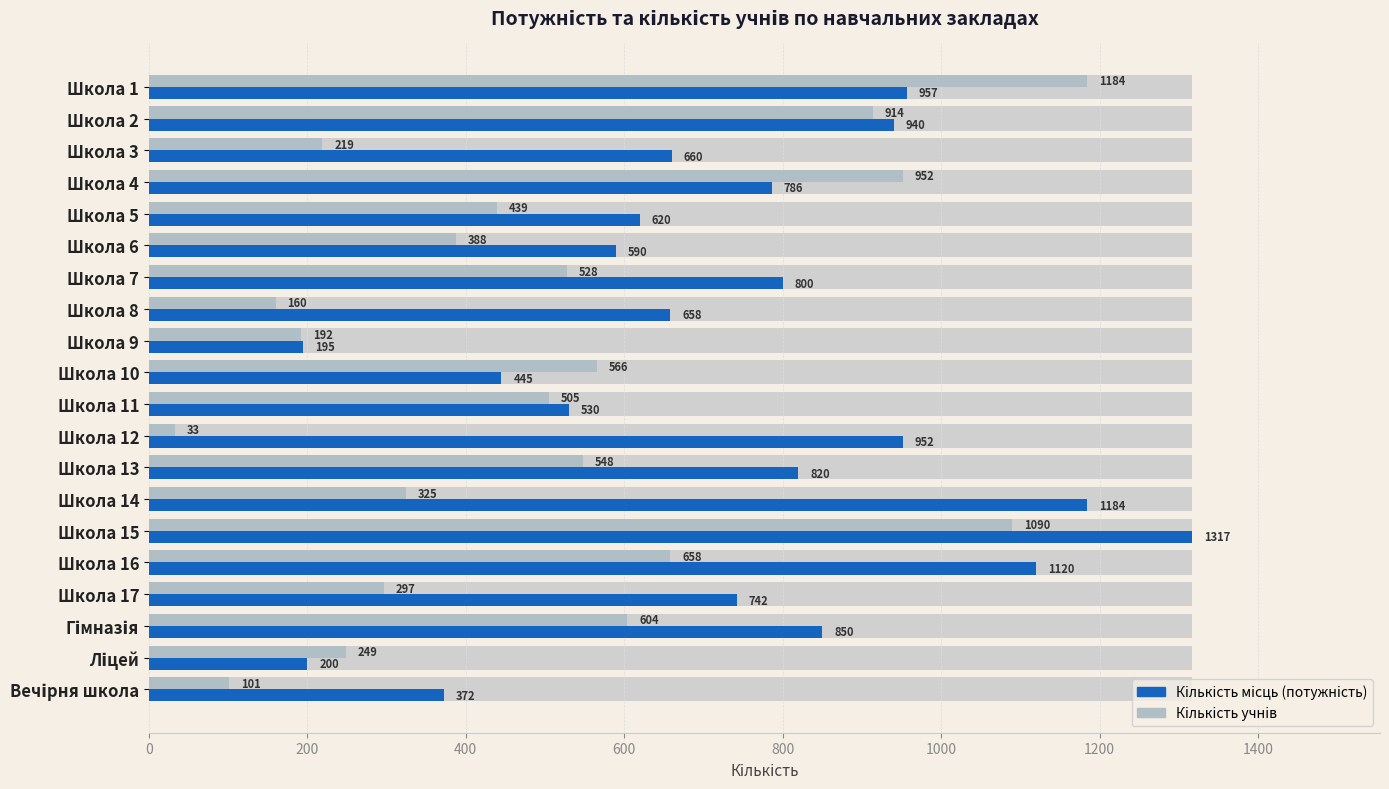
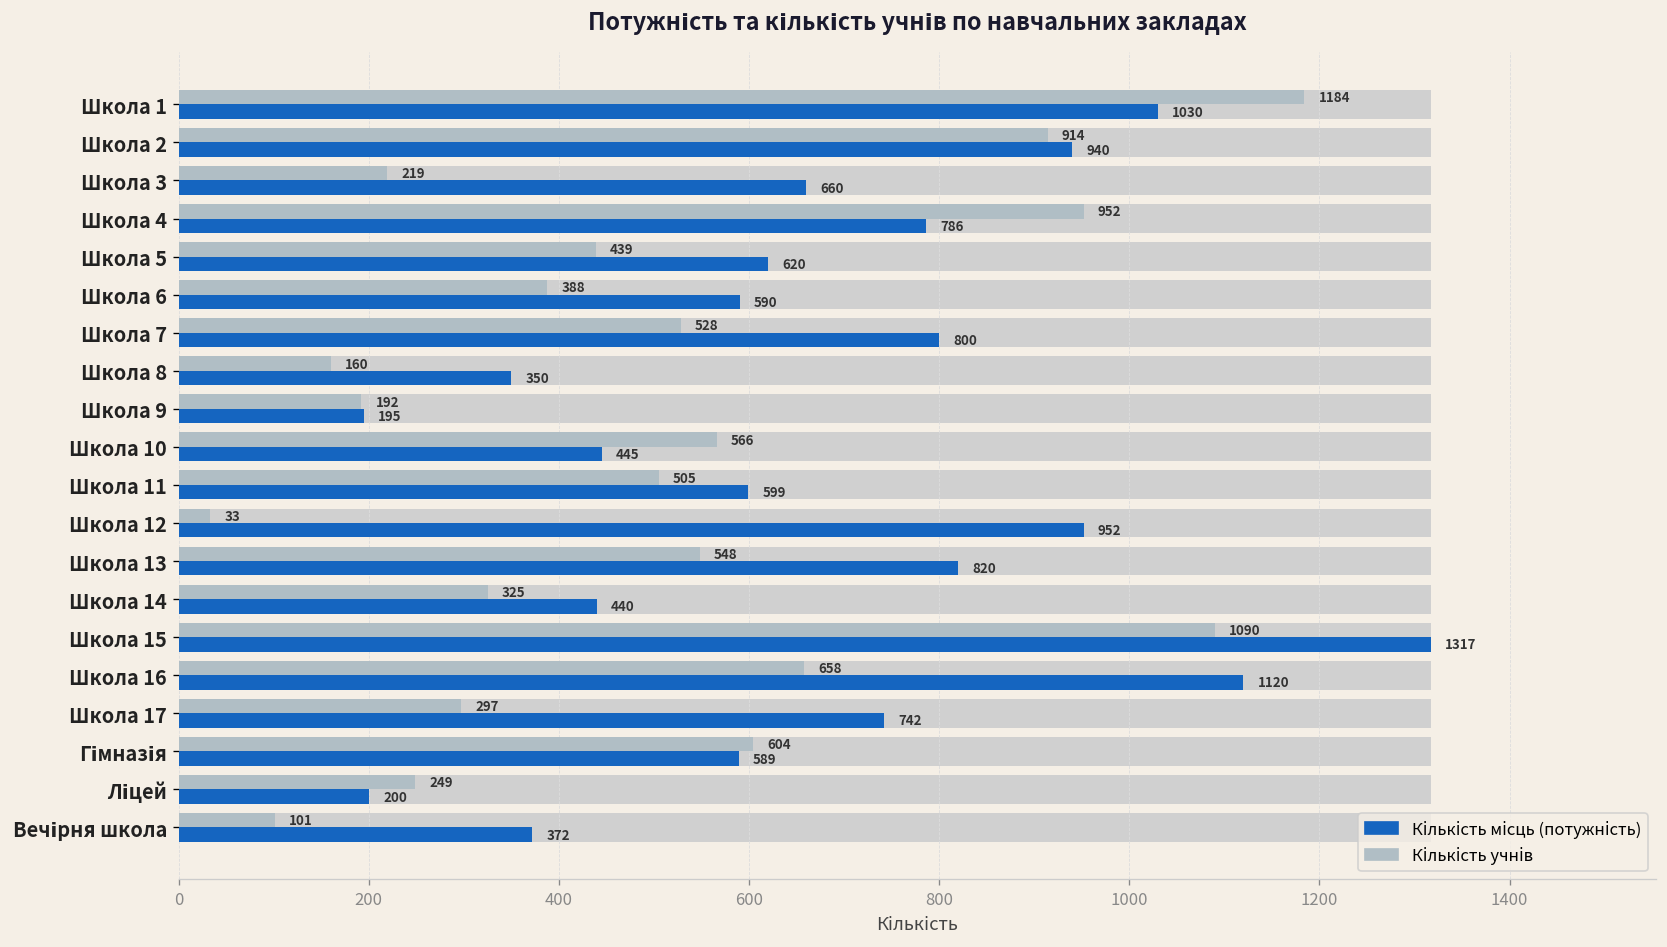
  {
    "Кількість місць (потужність)": {
-     "Школа 1": 957,
-     "Школа 8": 658,
-     "Школа 11": 530,
-     "Школа 14": 1184,
+     "Школа 1": 1030,
+     "Школа 8": 350,
+     "Школа 11": 599,
+     "Школа 14": 440,
      "Школа 15": 1317,
-     "Гімназія": 850
+     "Гімназія": 589
    }
  }
